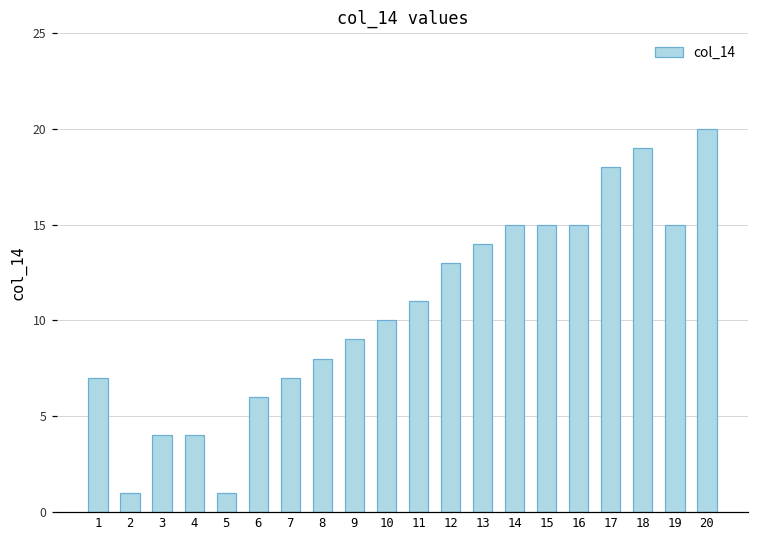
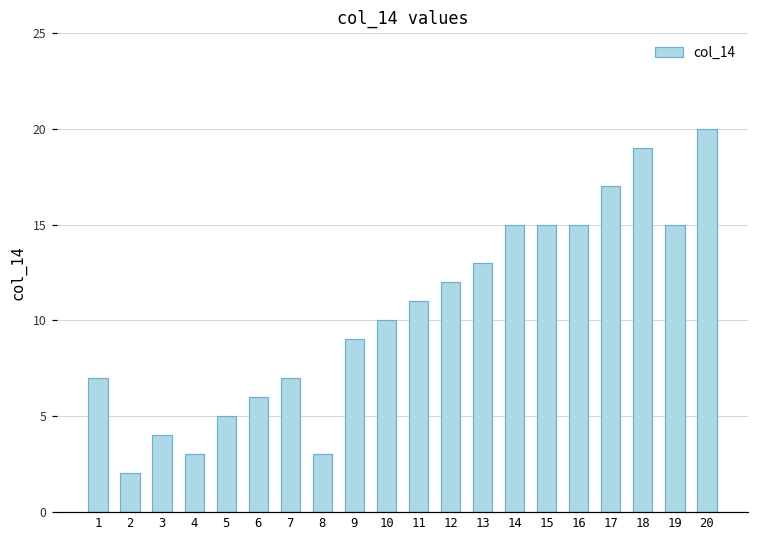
  {
    "1": 7,
-   "2": 1,
+   "2": 2,
    "3": 4,
-   "4": 4,
-   "5": 1,
+   "4": 3,
+   "5": 5,
    "6": 6,
    "7": 7,
-   "8": 8,
+   "8": 3,
    "9": 9,
    "10": 10,
    "11": 11,
-   "12": 13,
-   "13": 14,
+   "12": 12,
+   "13": 13,
    "14": 15,
    "15": 15,
    "16": 15,
-   "17": 18,
+   "17": 17,
    "18": 19,
    "19": 15,
    "20": 20
  }
